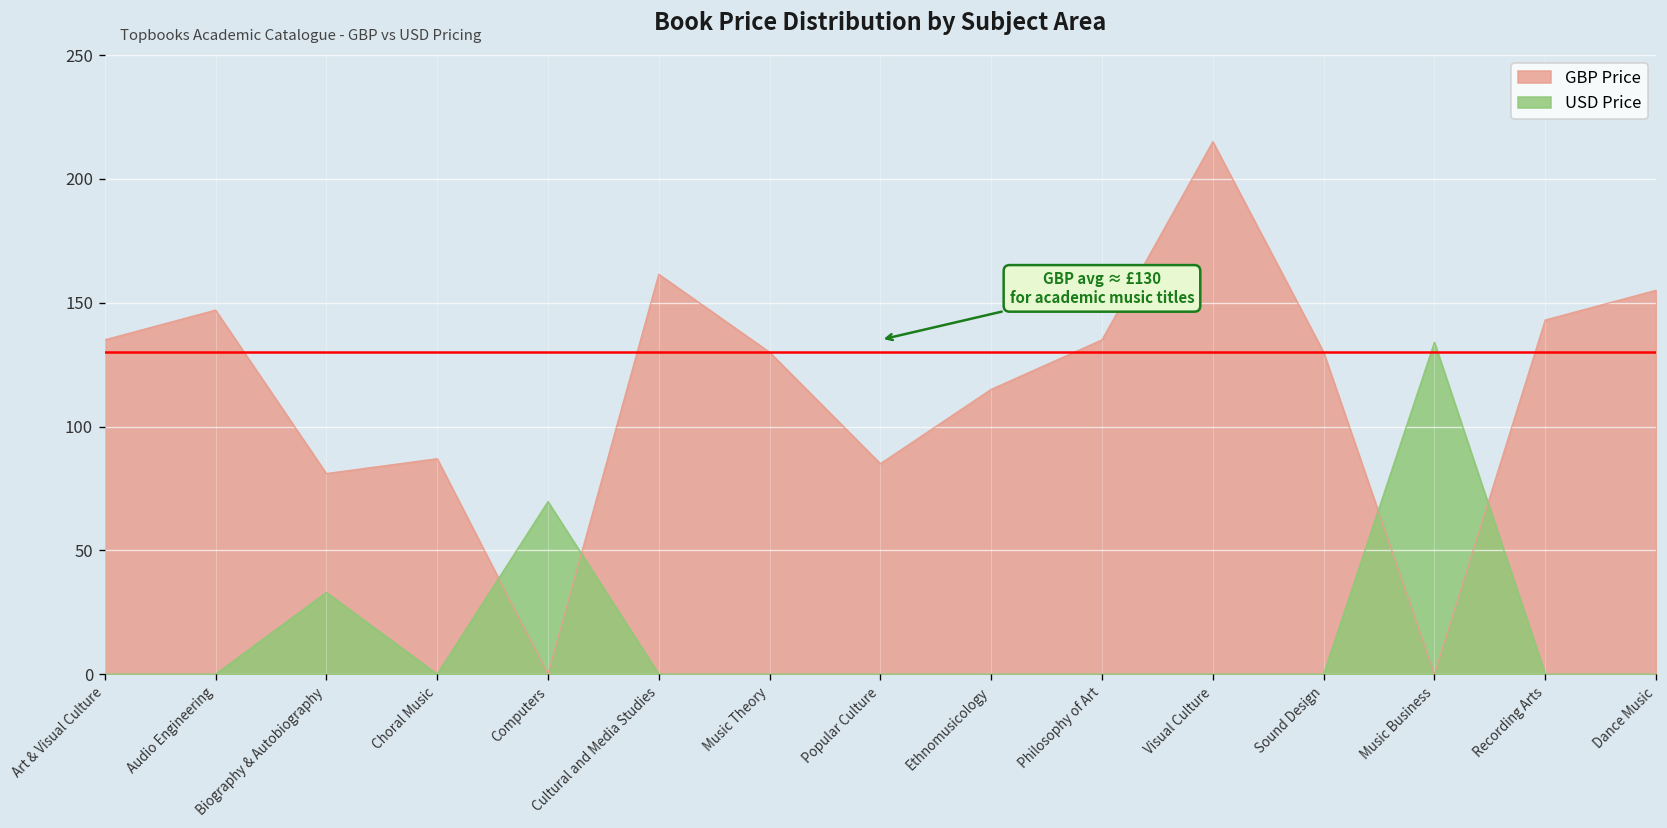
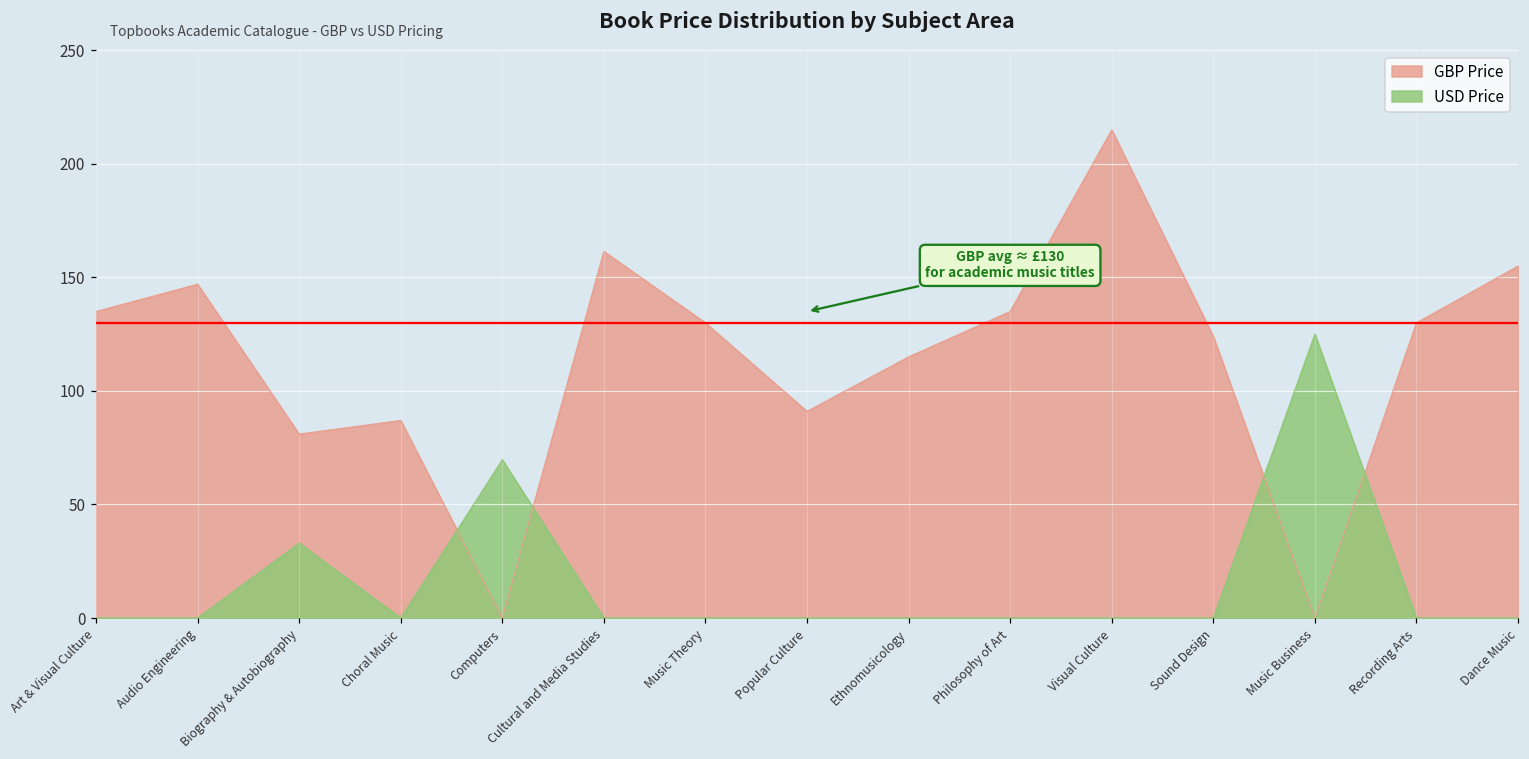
  {
    "GBP Price": {
      "Art & Visual Culture": 135,
      "Audio Engineering": 147,
      "Biography & Autobiography": 81,
      "Choral Music": 87,
      "Computers": 0,
      "Cultural and Media Studies": 161,
      "Music Theory": 130,
-     "Popular Culture": 85,
+     "Popular Culture": 91,
      "Ethnomusicology": 115,
      "Visual Culture": 215,
-     "Sound Design": 130,
+     "Sound Design": 124,
      "Music Business": 0,
-     "Recording Arts": 143,
+     "Recording Arts": 130,
      "Dance Music": 155
    },
    "USD Price": {
      "Art & Visual Culture": 0,
      "Audio Engineering": 0,
      "Biography & Autobiography": 33,
      "Choral Music": 0,
      "Computers": 70,
      "Cultural and Media Studies": 0,
      "Music Theory": 0,
      "Popular Culture": 0,
      "Ethnomusicology": 0,
      "Philosophy of Art": 0,
      "Visual Culture": 0,
      "Sound Design": 0,
-     "Music Business": 134,
+     "Music Business": 125,
      "Recording Arts": 0,
      "Dance Music": 0
    }
  }
